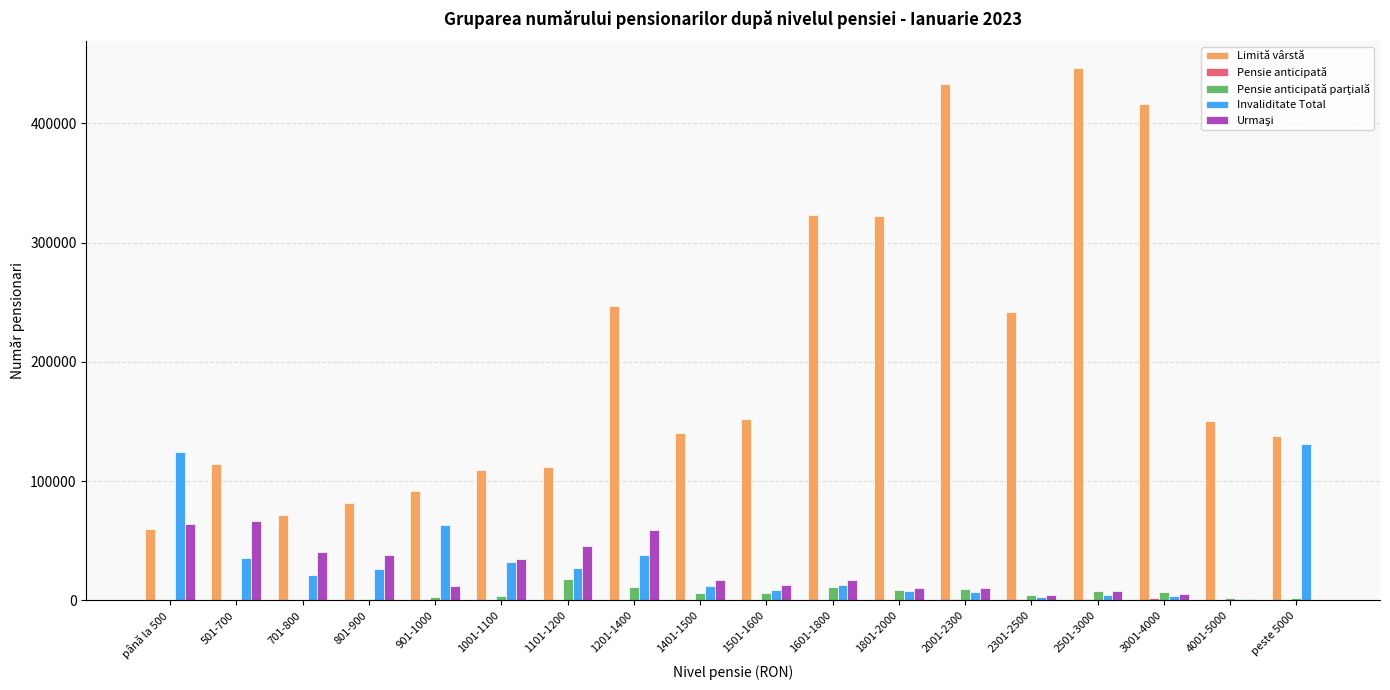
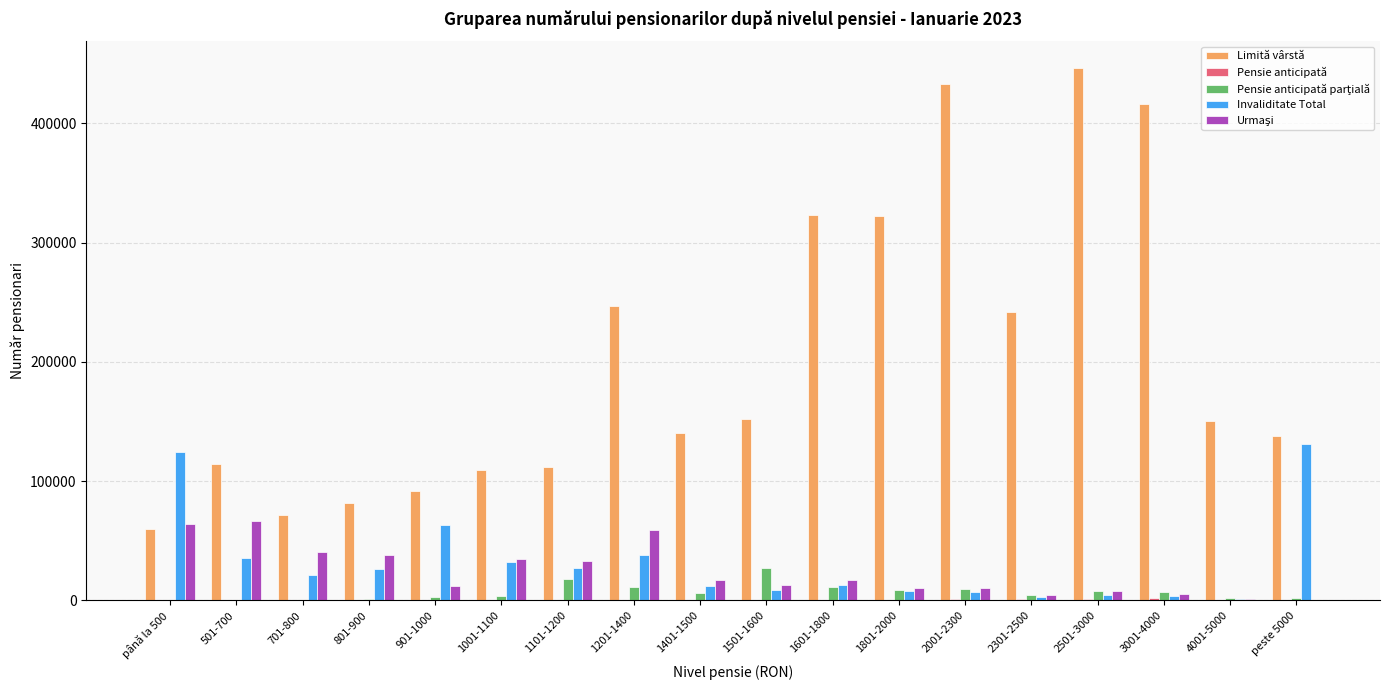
  {
    "Limită vârstă": {
      "până la 500": 60000,
      "501-700": 114000,
      "701-800": 72000,
      "801-900": 81000,
      "901-1000": 92000,
      "1001-1100": 110000,
      "1101-1200": 112000,
      "1201-1400": 247000,
      "1401-1500": 141000,
      "1501-1600": 152000,
      "1601-1800": 323000,
      "1801-2000": 323000,
      "2001-2300": 433000,
      "2301-2500": 242000,
      "2501-3000": 446000,
      "3001-4000": 416000,
      "4001-5000": 150000,
      "peste 5000": 138000
    },
    "Pensie anticipată parţială": {
      "901-1000": 3000,
      "1001-1100": 4000,
      "1101-1200": 18000,
      "1201-1400": 12000,
      "1401-1500": 6000,
-     "1501-1600": 6000,
+     "1501-1600": 27000,
      "1601-1800": 11000,
      "1801-2000": 9000,
      "2001-2300": 10000,
      "2301-2500": 5000,
      "2501-3000": 8000,
      "3001-4000": 7000,
      "4001-5000": 2000,
      "peste 5000": 2000
    },
    "Invaliditate Total": {
      "până la 500": 124000,
      "501-700": 36000,
      "701-800": 21000,
      "801-900": 27000,
      "901-1000": 64000,
      "1001-1100": 32000,
      "1101-1200": 27000,
      "1201-1400": 38000,
      "1401-1500": 12000,
      "1501-1600": 9000,
      "1601-1800": 13000,
      "1801-2000": 8000,
      "2001-2300": 7000,
      "2301-2500": 3000,
      "2501-3000": 5000,
      "3001-4000": 4000,
      "peste 5000": 131000
    },
    "Urmaşi": {
      "până la 500": 64000,
      "501-700": 66000,
      "701-800": 41000,
      "801-900": 38000,
      "901-1000": 12000,
      "1001-1100": 35000,
-     "1101-1200": 46000,
+     "1101-1200": 33000,
      "1201-1400": 59000,
      "1401-1500": 17000,
      "1501-1600": 13000,
      "1601-1800": 17000,
      "1801-2000": 11000,
      "2001-2300": 10000,
      "2301-2500": 5000,
      "2501-3000": 8000,
      "3001-4000": 6000
    }
  }
